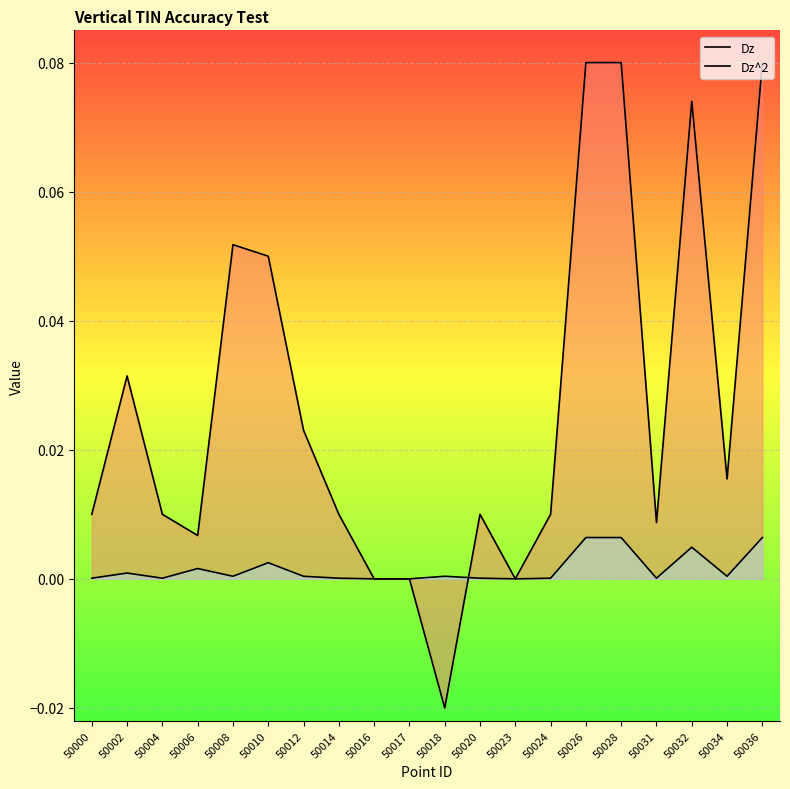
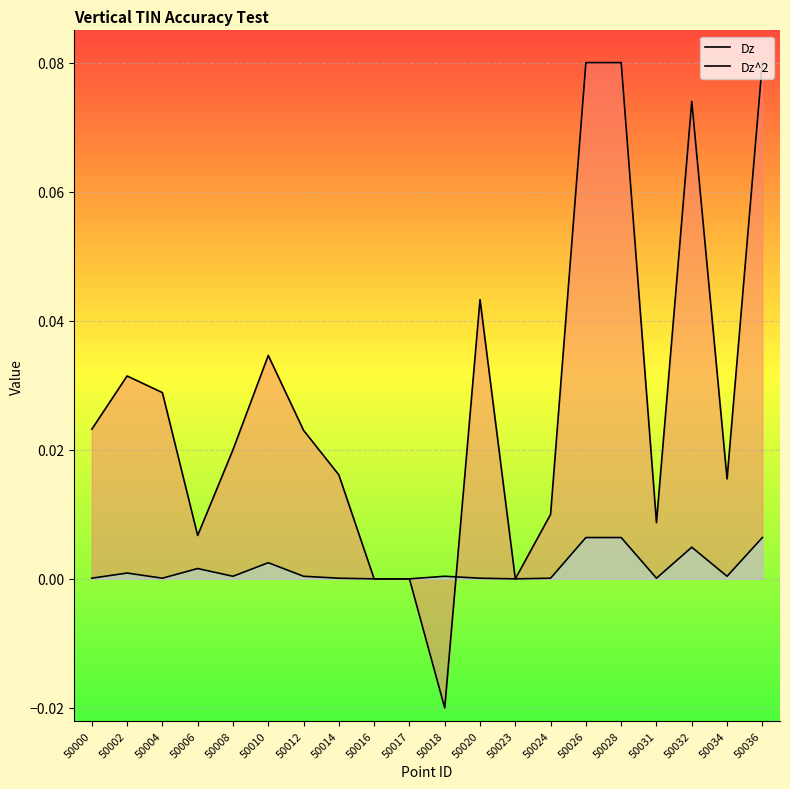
  {
    "Dz": {
-     "50000": 0.010,
-     "50004": 0.010,
-     "50008": 0.052,
-     "50010": 0.050,
-     "50014": 0.010,
-     "50020": 0.010
+     "50000": 0.023,
+     "50004": 0.029,
+     "50008": 0.020,
+     "50010": 0.035,
+     "50014": 0.016,
+     "50020": 0.043
    }
  }
